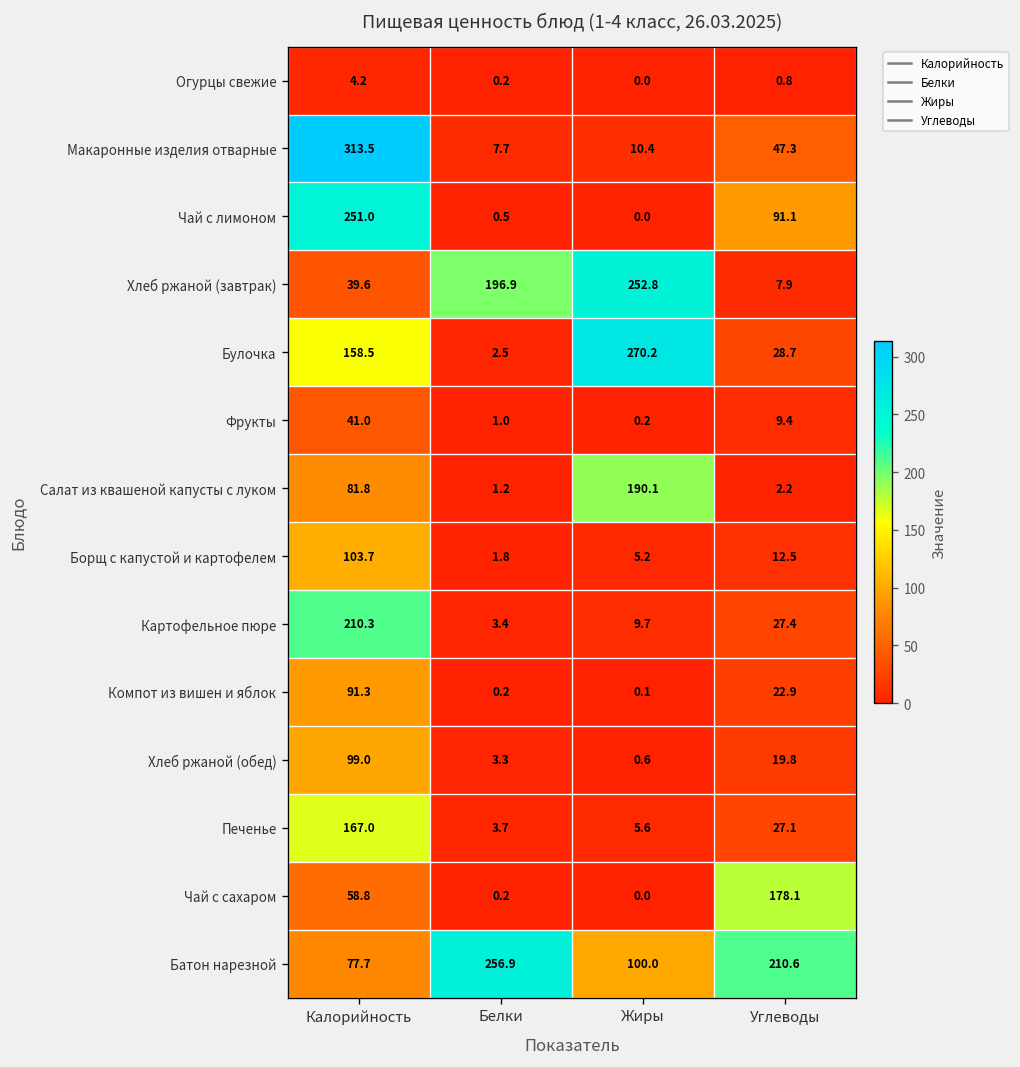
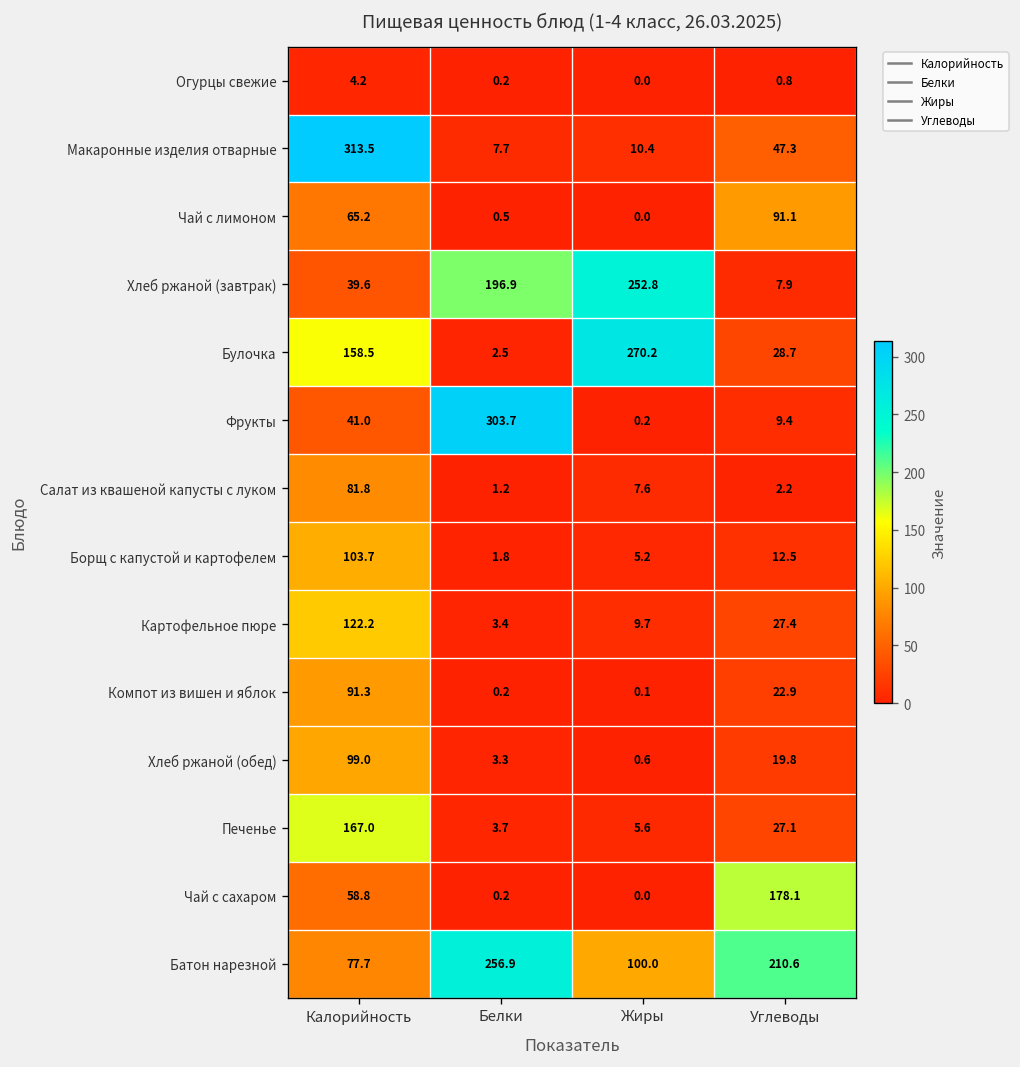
  {
    "Огурцы свежие": {
      "Калорийность": 4.2,
      "Белки": 0.2,
      "Жиры": 0.0,
      "Углеводы": 0.8
    },
    "Макаронные изделия отварные": {
      "Калорийность": 313.5,
      "Белки": 7.7,
      "Жиры": 10.4,
      "Углеводы": 47.3
    },
    "Чай с лимоном": {
-     "Калорийность": 251.0,
+     "Калорийность": 65.2,
      "Белки": 0.5,
      "Жиры": 0.0,
      "Углеводы": 91.1
    },
    "Хлеб ржаной (завтрак)": {
      "Калорийность": 39.6,
      "Белки": 196.9,
      "Жиры": 252.8,
      "Углеводы": 7.9
    },
    "Булочка": {
      "Калорийность": 158.5,
      "Белки": 2.5,
      "Жиры": 270.2,
      "Углеводы": 28.7
    },
    "Фрукты": {
      "Калорийность": 41.0,
-     "Белки": 1.0,
+     "Белки": 303.7,
      "Жиры": 0.2,
      "Углеводы": 9.4
    },
    "Салат из квашеной капусты с луком": {
      "Калорийность": 81.8,
      "Белки": 1.2,
-     "Жиры": 190.1,
+     "Жиры": 7.6,
      "Углеводы": 2.2
    },
    "Борщ с капустой и картофелем": {
      "Калорийность": 103.7,
      "Белки": 1.8,
      "Жиры": 5.2,
      "Углеводы": 12.5
    },
    "Картофельное пюре": {
-     "Калорийность": 210.3,
+     "Калорийность": 122.2,
      "Белки": 3.4,
      "Жиры": 9.7,
      "Углеводы": 27.4
    },
    "Компот из вишен и яблок": {
      "Калорийность": 91.3,
      "Белки": 0.2,
      "Жиры": 0.1,
      "Углеводы": 22.9
    },
    "Хлеб ржаной (обед)": {
      "Калорийность": 99.0,
      "Белки": 3.3,
      "Жиры": 0.6,
      "Углеводы": 19.8
    },
    "Печенье": {
      "Калорийность": 167.0,
      "Белки": 3.7,
      "Жиры": 5.6,
      "Углеводы": 27.1
    },
    "Чай с сахаром": {
      "Калорийность": 58.8,
      "Белки": 0.2,
      "Жиры": 0.0,
      "Углеводы": 178.1
    },
    "Батон нарезной": {
      "Калорийность": 77.7,
      "Белки": 256.9,
      "Жиры": 100.0,
      "Углеводы": 210.6
    }
  }
